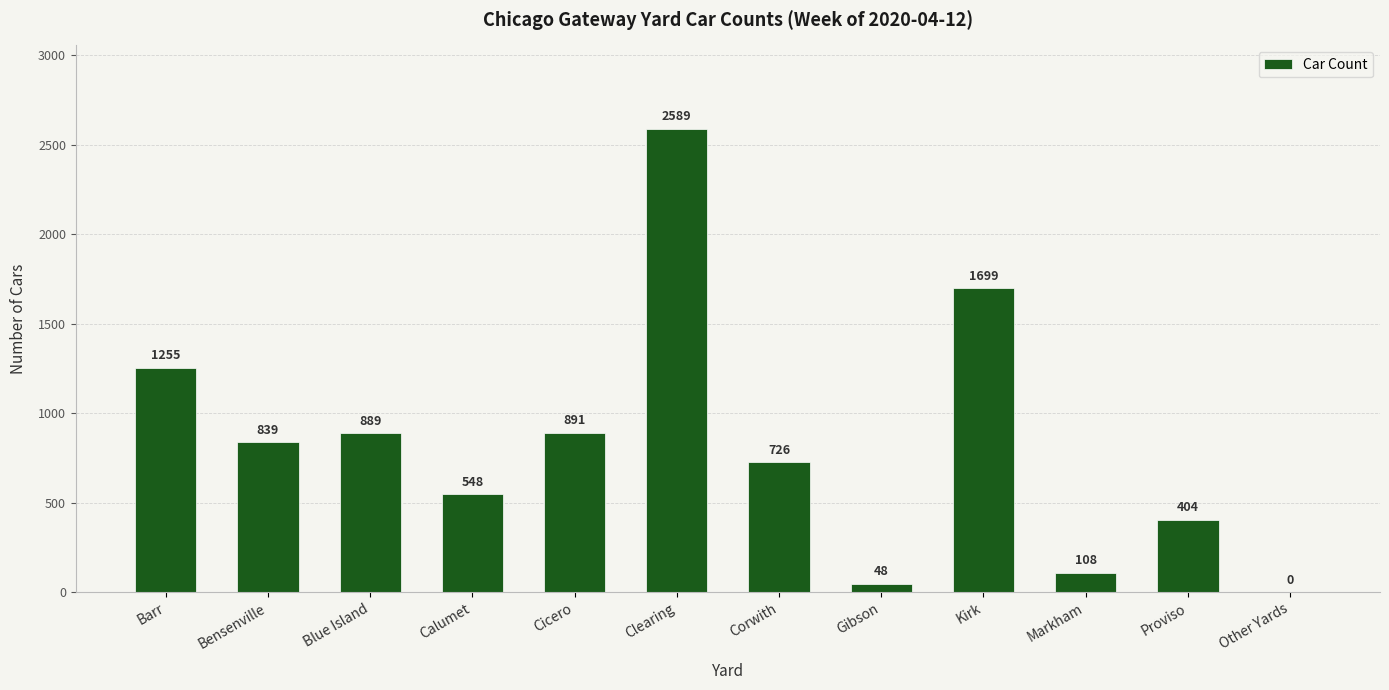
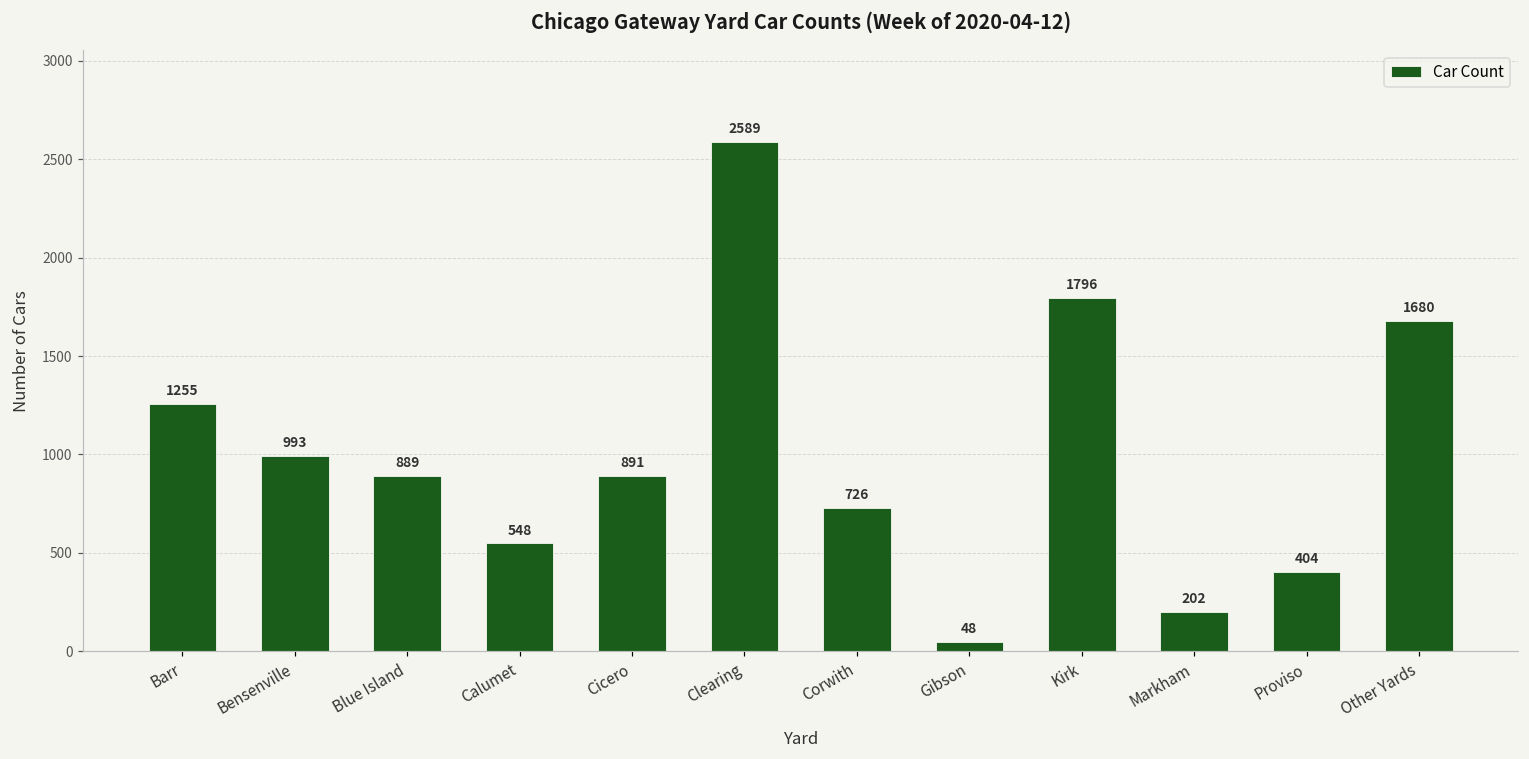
  {
    "Barr": 1255,
-   "Bensenville": 839,
+   "Bensenville": 993,
    "Blue Island": 889,
    "Calumet": 548,
    "Cicero": 891,
    "Clearing": 2589,
    "Corwith": 726,
    "Gibson": 48,
-   "Kirk": 1699,
-   "Markham": 108,
+   "Kirk": 1796,
+   "Markham": 202,
    "Proviso": 404,
-   "Other Yards": 0
+   "Other Yards": 1680
  }
